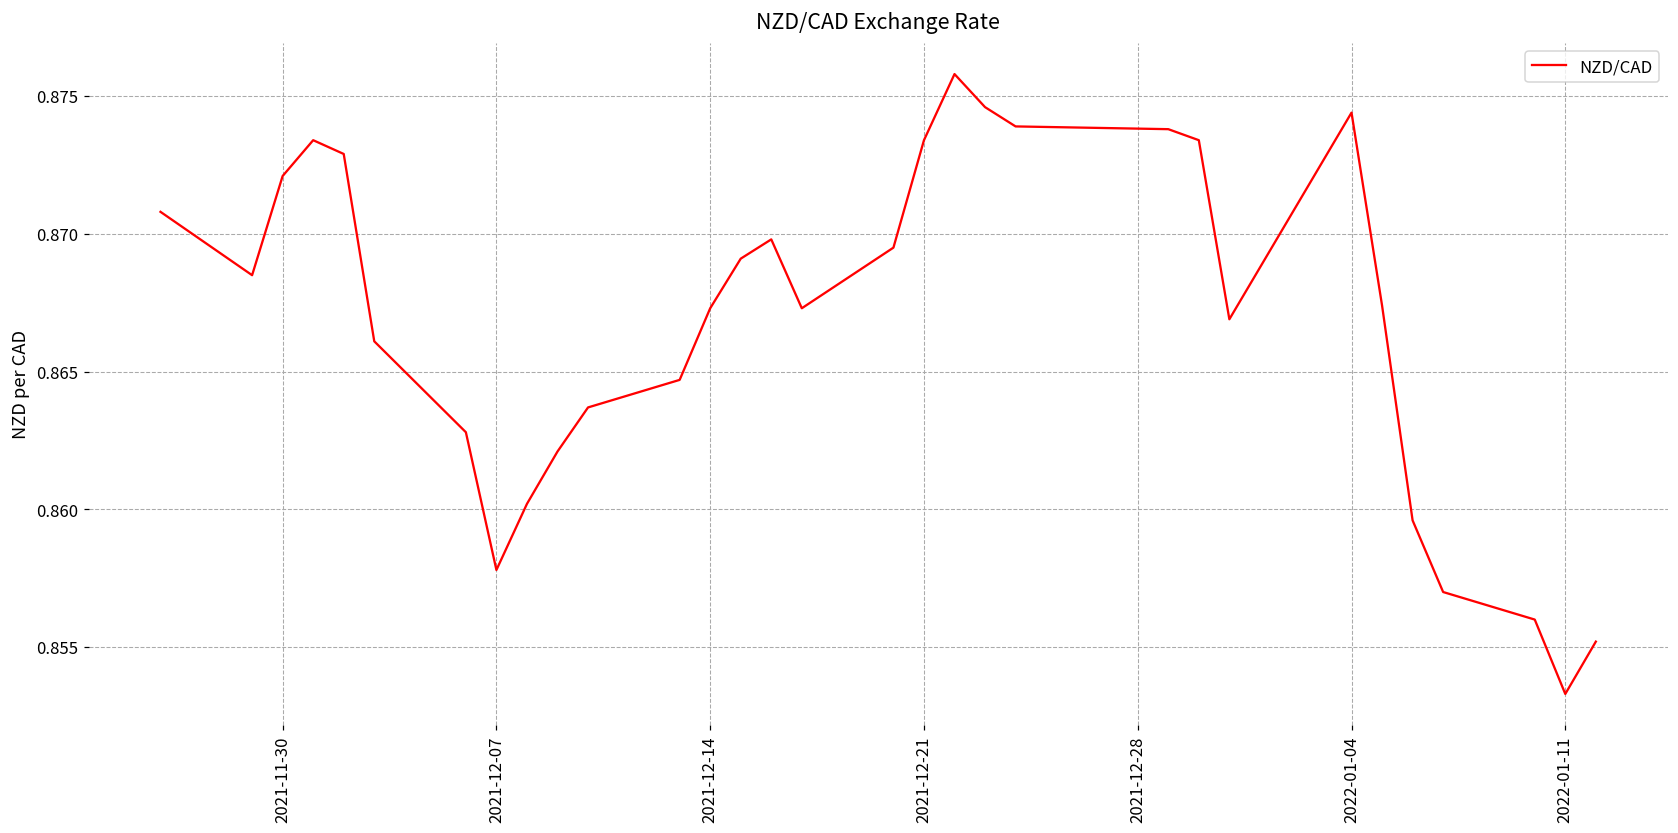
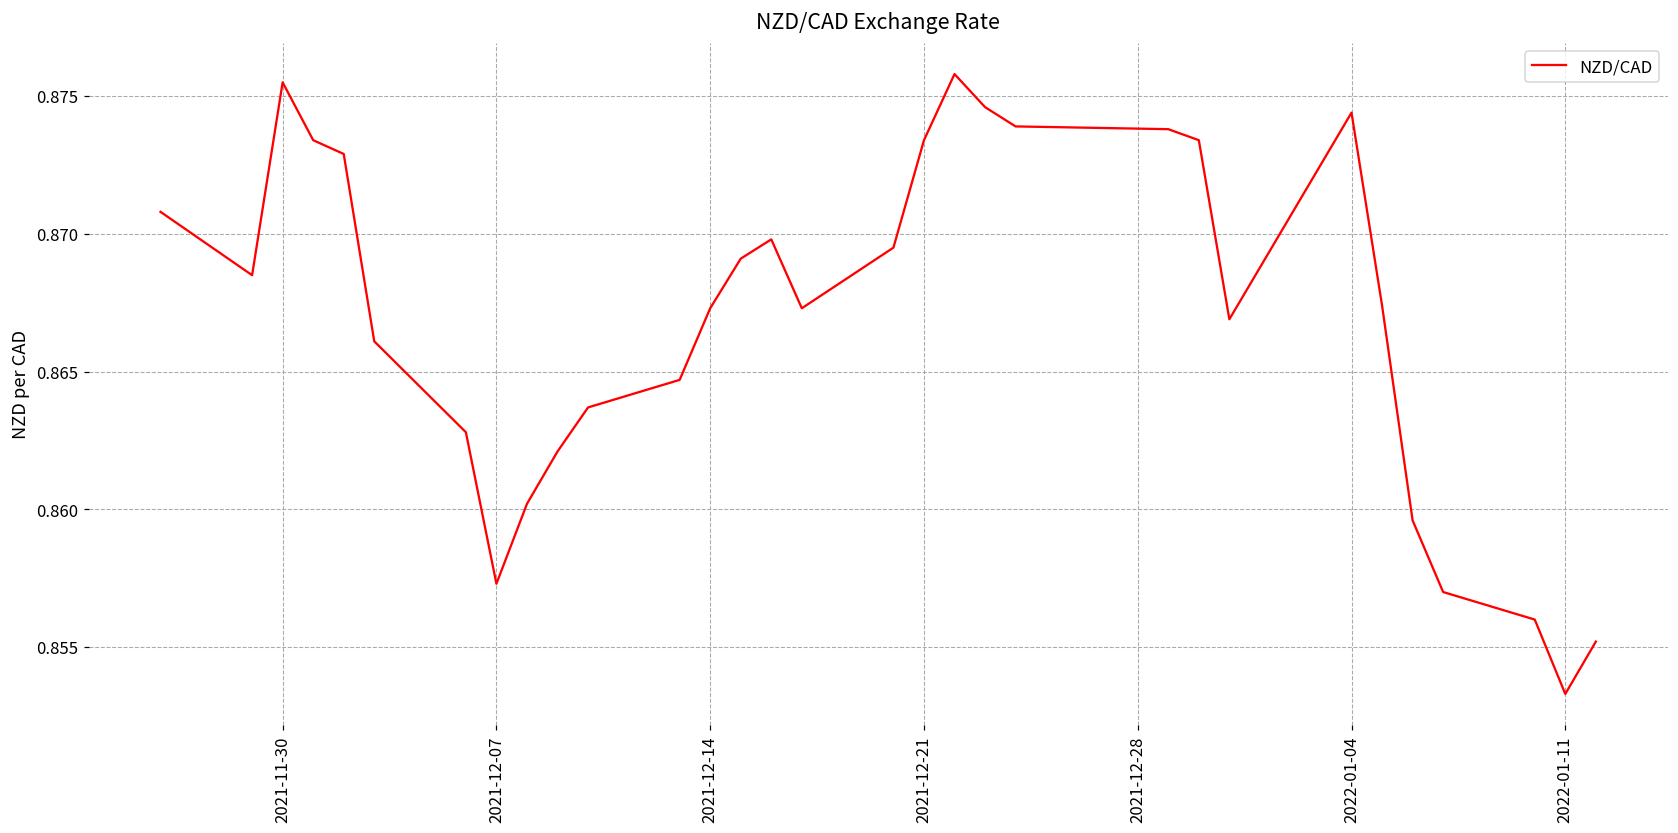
  {
-   "2021-11-30": 0.8721,
-   "2021-12-07": 0.8578,
+   "2021-11-30": 0.8755,
+   "2021-12-07": 0.8573,
    "2021-12-14": 0.8673,
    "2021-12-21": 0.8734,
    "2022-01-04": 0.8744,
    "2022-01-11": 0.8533
  }
